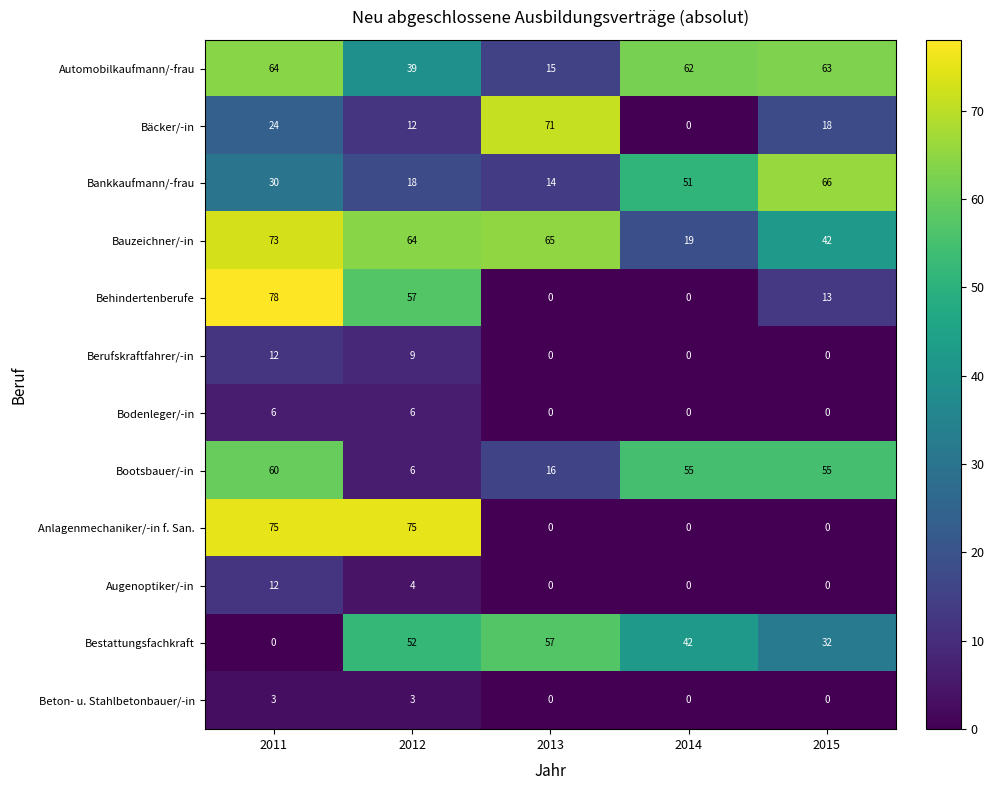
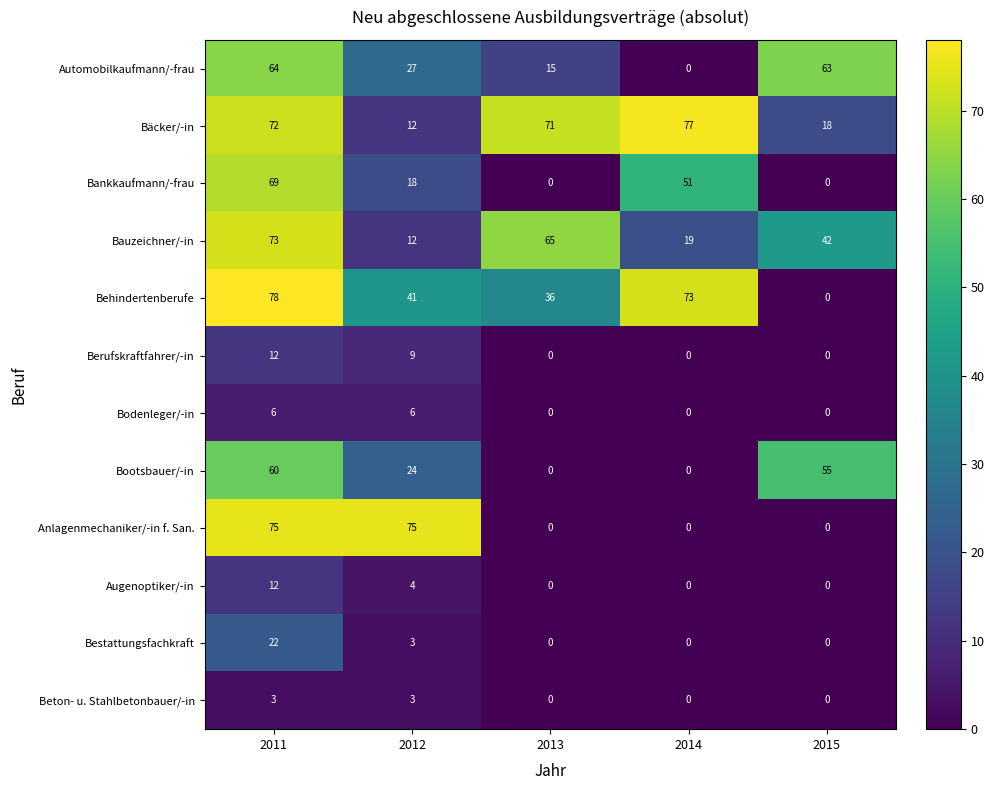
  {
    "Automobilkaufmann/-frau": {
      "2011": 64,
-     "2012": 39,
+     "2012": 27,
      "2013": 15,
-     "2014": 62,
+     "2014": 0,
      "2015": 63
    },
    "Bäcker/-in": {
-     "2011": 24,
+     "2011": 72,
      "2012": 12,
      "2013": 71,
-     "2014": 0,
+     "2014": 77,
      "2015": 18
    },
    "Bankkaufmann/-frau": {
-     "2011": 30,
+     "2011": 69,
      "2012": 18,
-     "2013": 14,
+     "2013": 0,
      "2014": 51,
-     "2015": 66
+     "2015": 0
    },
    "Bauzeichner/-in": {
      "2011": 73,
-     "2012": 64,
+     "2012": 12,
      "2013": 65,
      "2014": 19,
      "2015": 42
    },
    "Behindertenberufe": {
      "2011": 78,
-     "2012": 57,
-     "2013": 0,
-     "2014": 0,
-     "2015": 13
+     "2012": 41,
+     "2013": 36,
+     "2014": 73,
+     "2015": 0
    },
    "Berufskraftfahrer/-in": {
      "2011": 12,
      "2012": 9,
      "2013": 0,
      "2014": 0,
      "2015": 0
    },
    "Bodenleger/-in": {
      "2011": 6,
      "2012": 6,
      "2013": 0,
      "2014": 0,
      "2015": 0
    },
    "Bootsbauer/-in": {
      "2011": 60,
-     "2012": 6,
-     "2013": 16,
-     "2014": 55,
+     "2012": 24,
+     "2013": 0,
+     "2014": 0,
      "2015": 55
    },
    "Anlagenmechaniker/-in f. San.": {
      "2011": 75,
      "2012": 75,
      "2013": 0,
      "2014": 0,
      "2015": 0
    },
    "Augenoptiker/-in": {
      "2011": 12,
      "2012": 4,
      "2013": 0,
      "2014": 0,
      "2015": 0
    },
    "Bestattungsfachkraft": {
-     "2011": 0,
-     "2012": 52,
-     "2013": 57,
-     "2014": 42,
-     "2015": 32
+     "2011": 22,
+     "2012": 3,
+     "2013": 0,
+     "2014": 0,
+     "2015": 0
    },
    "Beton- u. Stahlbetonbauer/-in": {
      "2011": 3,
      "2012": 3,
      "2013": 0,
      "2014": 0,
      "2015": 0
    }
  }
